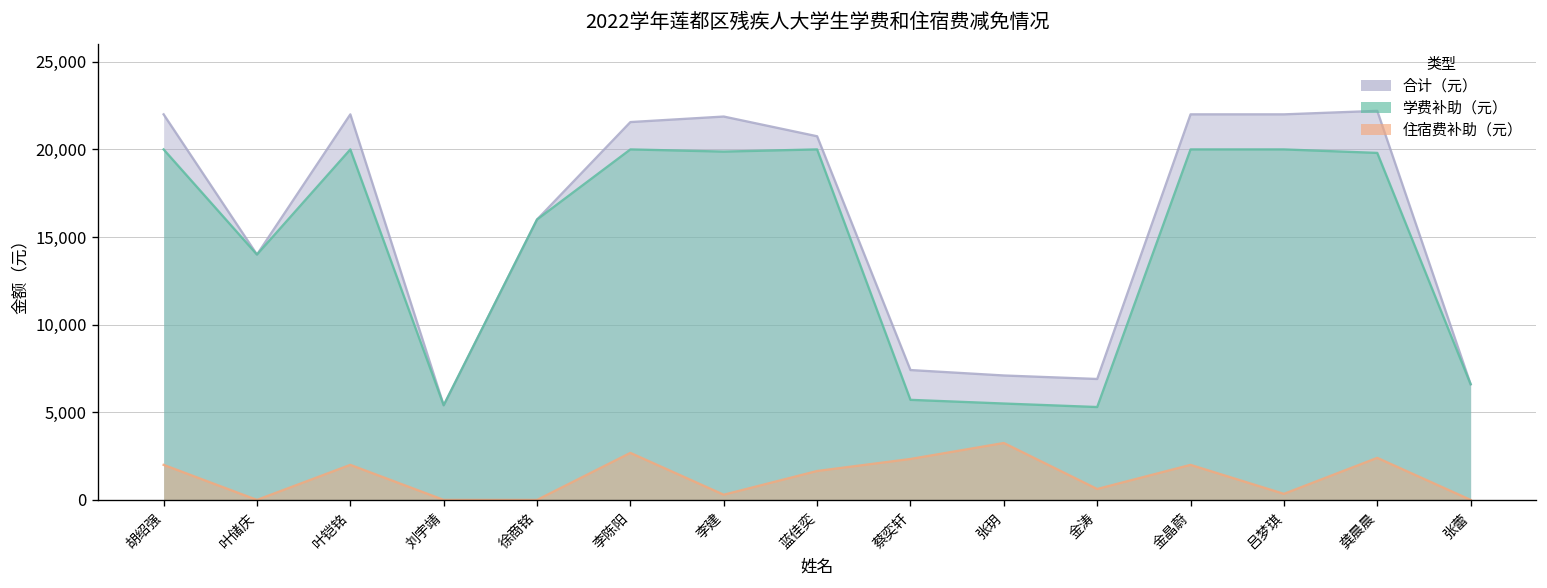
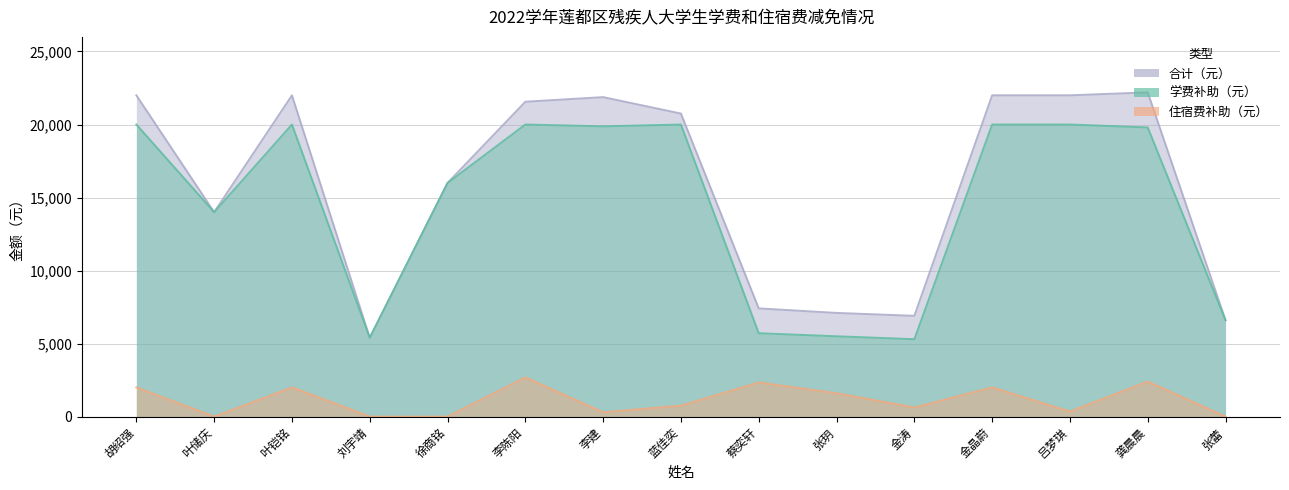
  {
    "住宿费补助（元）": {
      "胡绍强": "2,000",
      "叶储庆": "0",
      "叶铠铭": "2,000",
      "刘宇靖": "0",
      "徐商铭": "0",
      "李陈阳": "2,700",
      "李建": "300",
-     "蓝佳奕": "1,700",
+     "蓝佳奕": "800",
      "蔡奕轩": "2,300",
-     "张玥": "3,200",
+     "张玥": "1,600",
      "金涛": "600",
      "金晶蔚": "2,000",
      "吕梦琪": "300",
      "龚晨晨": "2,400",
      "张蕾": "0"
    }
  }
